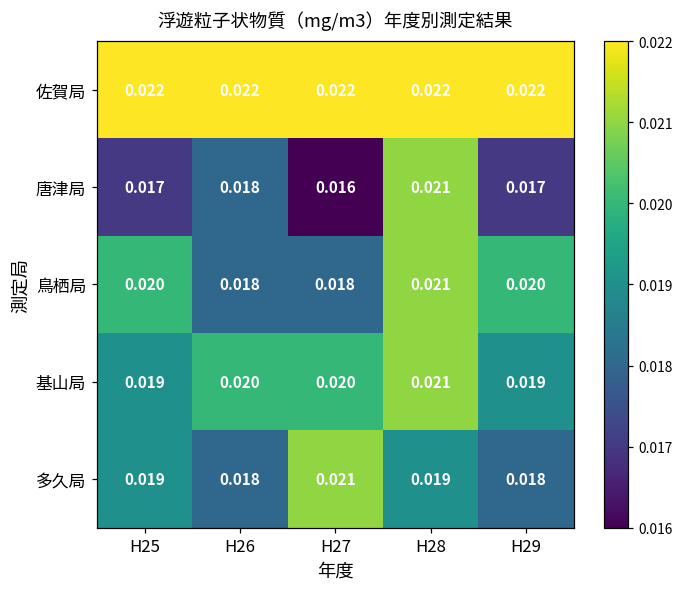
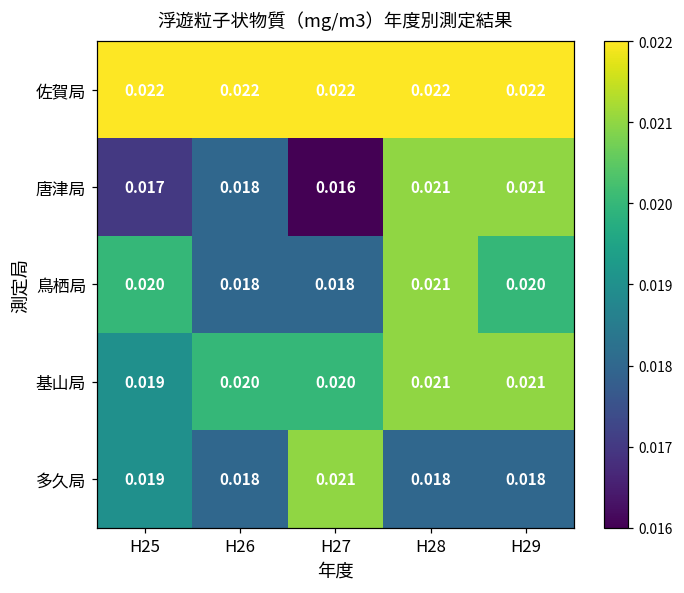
  {
    "佐賀局": {
      "H25": 0.022,
      "H26": 0.022,
      "H27": 0.022,
      "H28": 0.022,
      "H29": 0.022
    },
    "唐津局": {
      "H25": 0.017,
      "H26": 0.018,
      "H27": 0.016,
      "H28": 0.021,
-     "H29": 0.017
+     "H29": 0.021
    },
    "鳥栖局": {
      "H25": 0.020,
      "H26": 0.018,
      "H27": 0.018,
      "H28": 0.021,
      "H29": 0.020
    },
    "基山局": {
      "H25": 0.019,
      "H26": 0.020,
      "H27": 0.020,
      "H28": 0.021,
-     "H29": 0.019
+     "H29": 0.021
    },
    "多久局": {
      "H25": 0.019,
      "H26": 0.018,
      "H27": 0.021,
-     "H28": 0.019,
+     "H28": 0.018,
      "H29": 0.018
    }
  }
